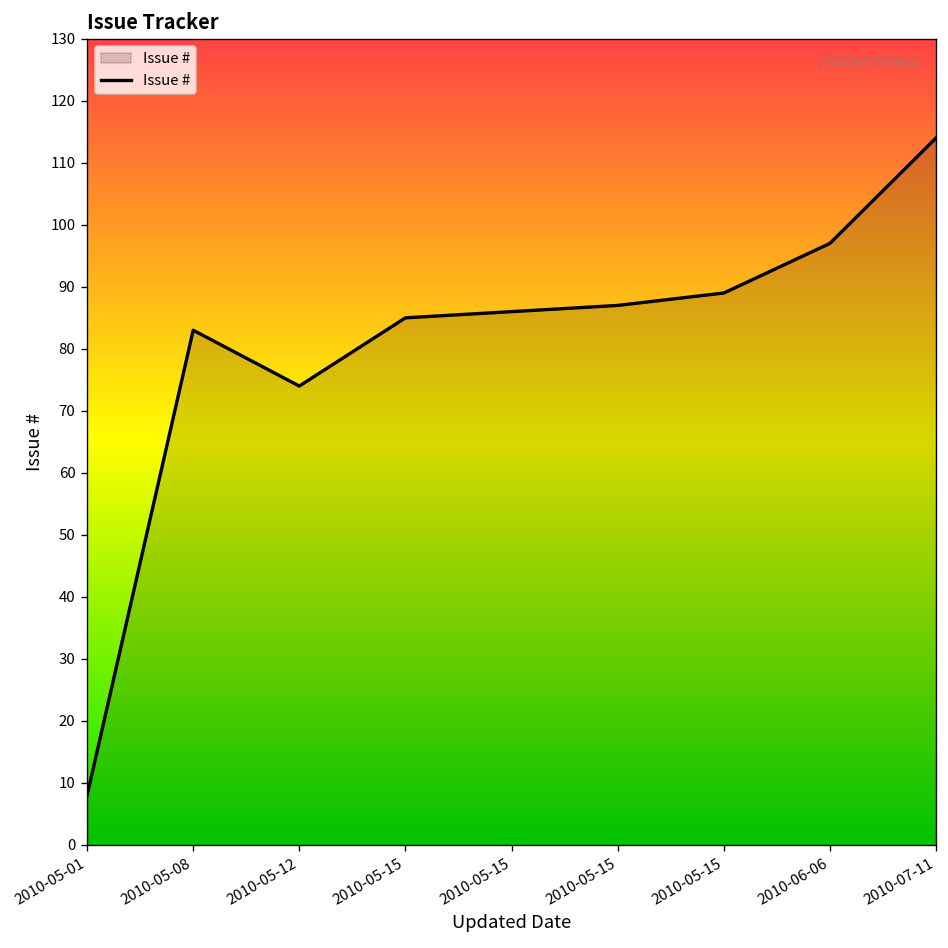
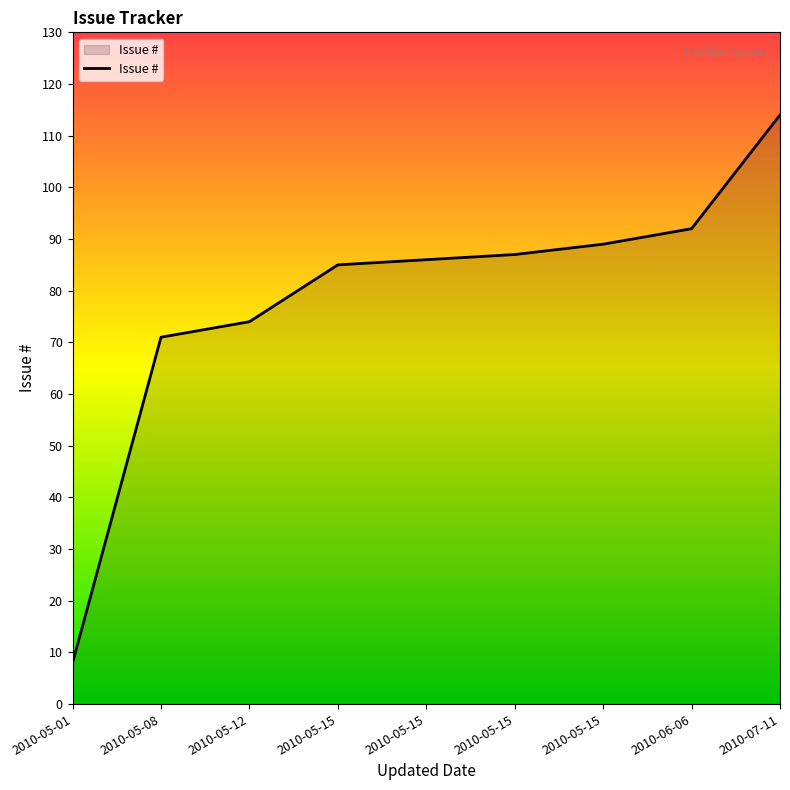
  {
    "2010-05-01": 8,
-   "2010-05-08": 83,
+   "2010-05-08": 71,
    "2010-05-12": 74,
-   "2010-06-06": 97,
+   "2010-06-06": 92,
    "2010-07-11": 114
  }
